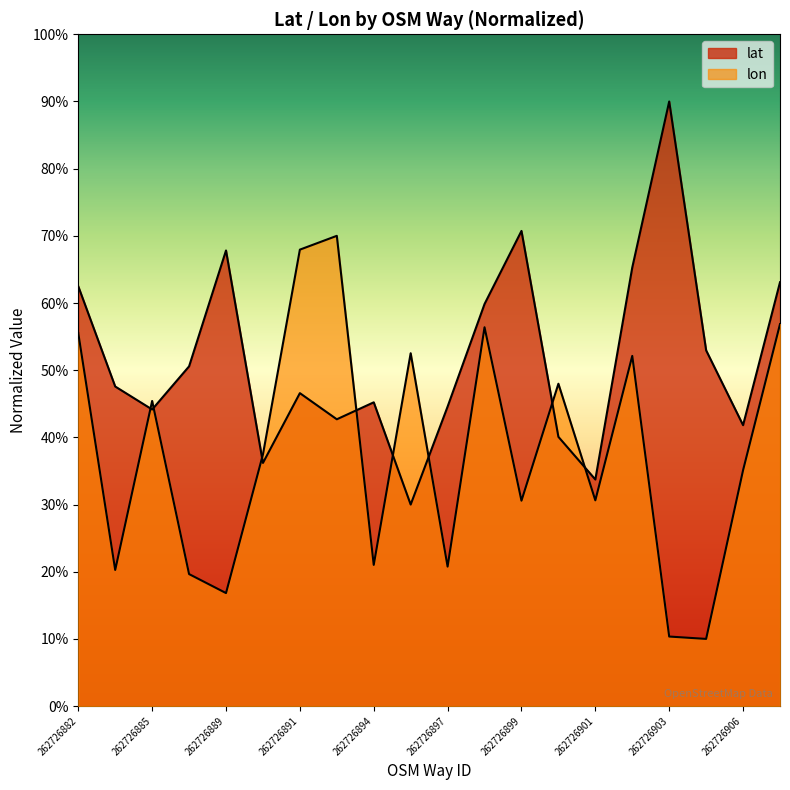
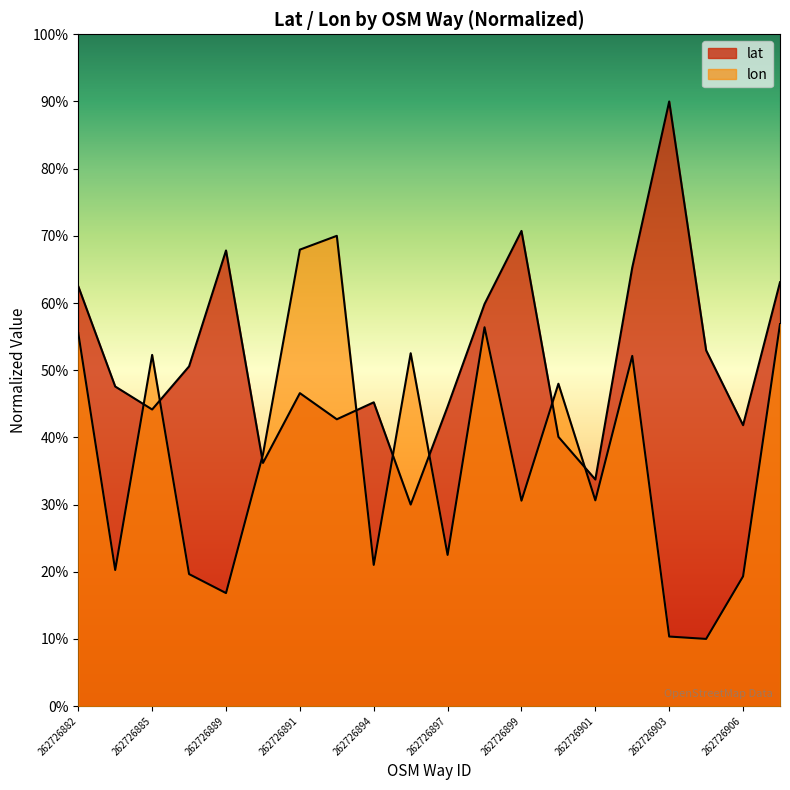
  {
    "lat": {
      "262726882": "62%",
      "262726885": "44%",
      "262726889": "68%",
      "262726891": "47%",
      "262726894": "45%",
      "262726897": "45%",
      "262726899": "71%",
      "262726901": "34%",
      "262726903": "90%",
      "262726906": "42%"
    },
    "lon": {
      "262726882": "56%",
-     "262726885": "45%",
+     "262726885": "52%",
      "262726889": "17%",
      "262726891": "68%",
      "262726894": "21%",
-     "262726897": "21%",
+     "262726897": "22%",
      "262726899": "31%",
      "262726901": "31%",
      "262726903": "10%",
-     "262726906": "35%"
+     "262726906": "19%"
    }
  }
